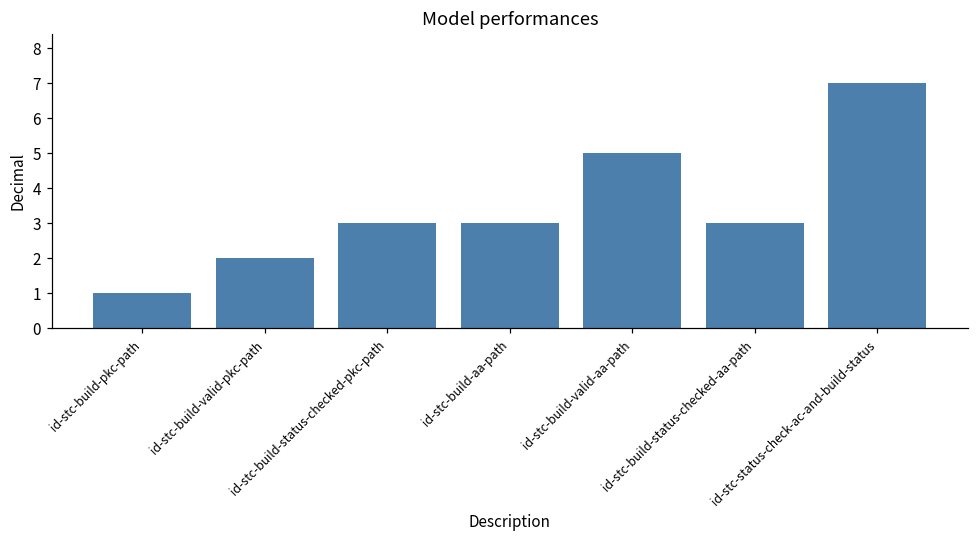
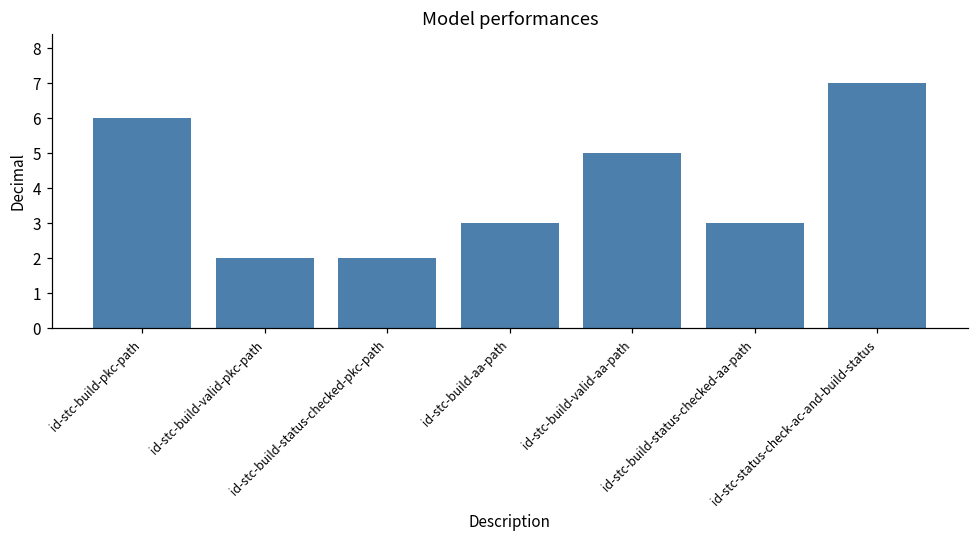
  {
-   "id-stc-build-pkc-path": 1,
+   "id-stc-build-pkc-path": 6,
    "id-stc-build-valid-pkc-path": 2,
-   "id-stc-build-status-checked-pkc-path": 3,
+   "id-stc-build-status-checked-pkc-path": 2,
    "id-stc-build-aa-path": 3,
    "id-stc-build-valid-aa-path": 5,
    "id-stc-build-status-checked-aa-path": 3,
    "id-stc-status-check-ac-and-build-status": 7
  }
